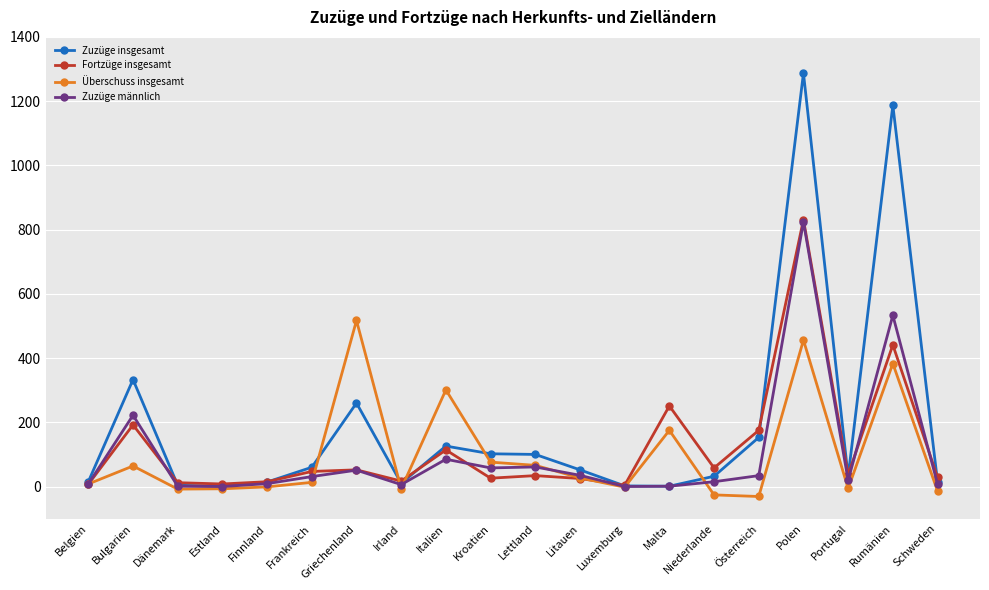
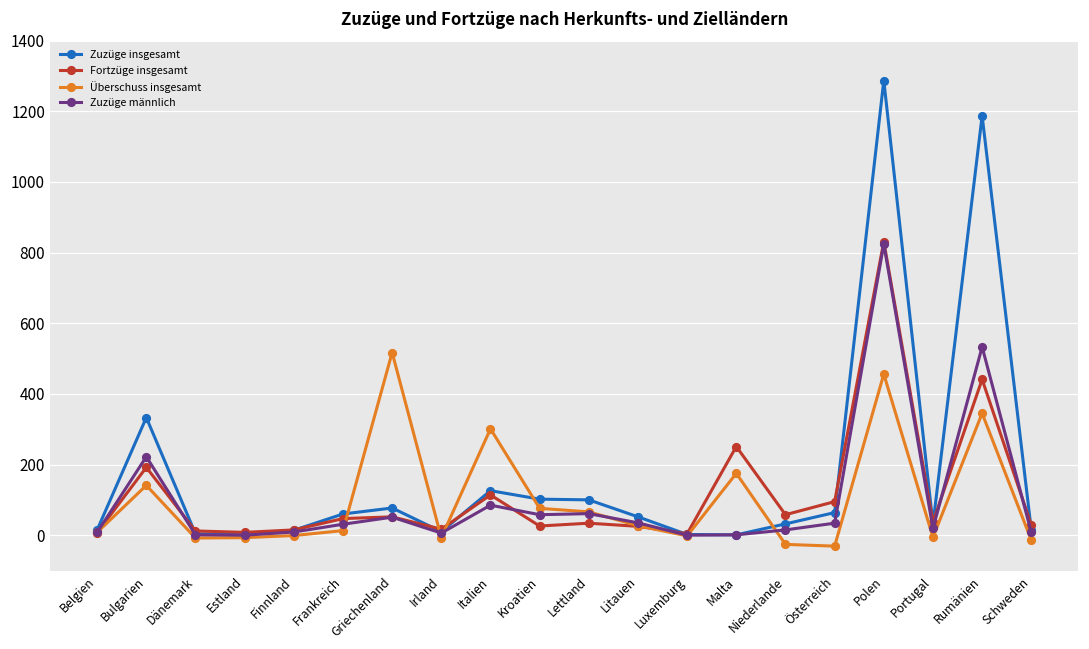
  {
    "Zuzüge insgesamt": {
      "Bulgarien": 330,
      "Frankreich": 60,
-     "Griechenland": 260,
+     "Griechenland": 80,
      "Italien": 130,
      "Kroatien": 100,
      "Lettland": 100,
      "Litauen": 50,
      "Niederlande": 30,
-     "Österreich": 150,
+     "Österreich": 60,
      "Polen": 1290,
      "Rumänien": 1190
    },
    "Fortzüge insgesamt": {
      "Bulgarien": 190,
      "Dänemark": 10,
      "Frankreich": 50,
      "Italien": 110,
      "Kroatien": 30,
      "Lettland": 30,
      "Malta": 250,
      "Niederlande": 60,
-     "Österreich": 180,
+     "Österreich": 100,
      "Rumänien": 440,
      "Schweden": 30
    },
    "Überschuss insgesamt": {
-     "Bulgarien": 60,
+     "Bulgarien": 140,
      "Dänemark": -10,
      "Finnland": 0,
      "Frankreich": 10,
      "Griechenland": 520,
      "Irland": -10,
      "Italien": 300,
      "Kroatien": 80,
      "Malta": 180,
      "Niederlande": -30,
      "Österreich": -30,
      "Polen": 460,
      "Portugal": -10,
-     "Rumänien": 380,
+     "Rumänien": 350,
      "Schweden": -10
    },
    "Zuzüge männlich": {
      "Bulgarien": 220,
      "Frankreich": 30,
      "Italien": 90,
      "Kroatien": 60,
      "Litauen": 40,
      "Niederlande": 20,
      "Österreich": 30,
      "Portugal": 20,
      "Rumänien": 530
    }
  }
